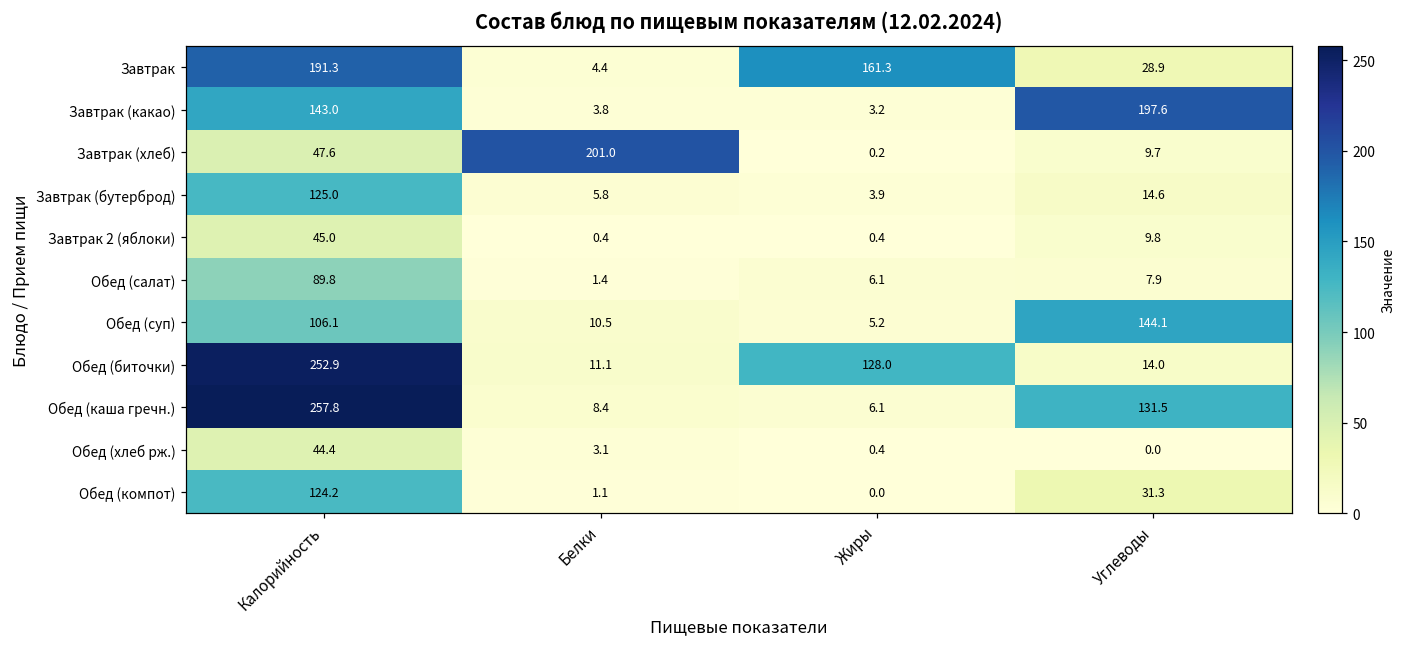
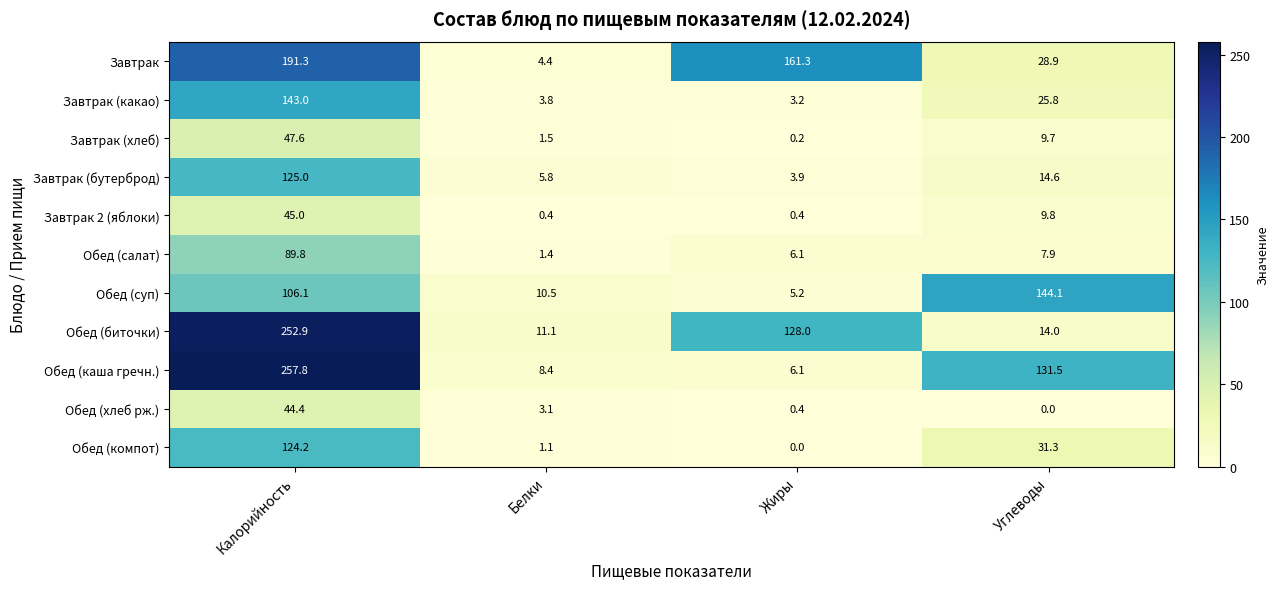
  {
    "Завтрак": {
      "Калорийность": 191.3,
      "Белки": 4.4,
      "Жиры": 161.3,
      "Углеводы": 28.9
    },
    "Завтрак (какао)": {
      "Калорийность": 143.0,
      "Белки": 3.8,
      "Жиры": 3.2,
-     "Углеводы": 197.6
+     "Углеводы": 25.8
    },
    "Завтрак (хлеб)": {
      "Калорийность": 47.6,
-     "Белки": 201.0,
+     "Белки": 1.5,
      "Жиры": 0.2,
      "Углеводы": 9.7
    },
    "Завтрак (бутерброд)": {
      "Калорийность": 125.0,
      "Белки": 5.8,
      "Жиры": 3.9,
      "Углеводы": 14.6
    },
    "Завтрак 2 (яблоки)": {
      "Калорийность": 45.0,
      "Белки": 0.4,
      "Жиры": 0.4,
      "Углеводы": 9.8
    },
    "Обед (салат)": {
      "Калорийность": 89.8,
      "Белки": 1.4,
      "Жиры": 6.1,
      "Углеводы": 7.9
    },
    "Обед (суп)": {
      "Калорийность": 106.1,
      "Белки": 10.5,
      "Жиры": 5.2,
      "Углеводы": 144.1
    },
    "Обед (биточки)": {
      "Калорийность": 252.9,
      "Белки": 11.1,
      "Жиры": 128.0,
      "Углеводы": 14.0
    },
    "Обед (каша гречн.)": {
      "Калорийность": 257.8,
      "Белки": 8.4,
      "Жиры": 6.1,
      "Углеводы": 131.5
    },
    "Обед (хлеб рж.)": {
      "Калорийность": 44.4,
      "Белки": 3.1,
      "Жиры": 0.4,
      "Углеводы": 0.0
    },
    "Обед (компот)": {
      "Калорийность": 124.2,
      "Белки": 1.1,
      "Жиры": 0.0,
      "Углеводы": 31.3
    }
  }
